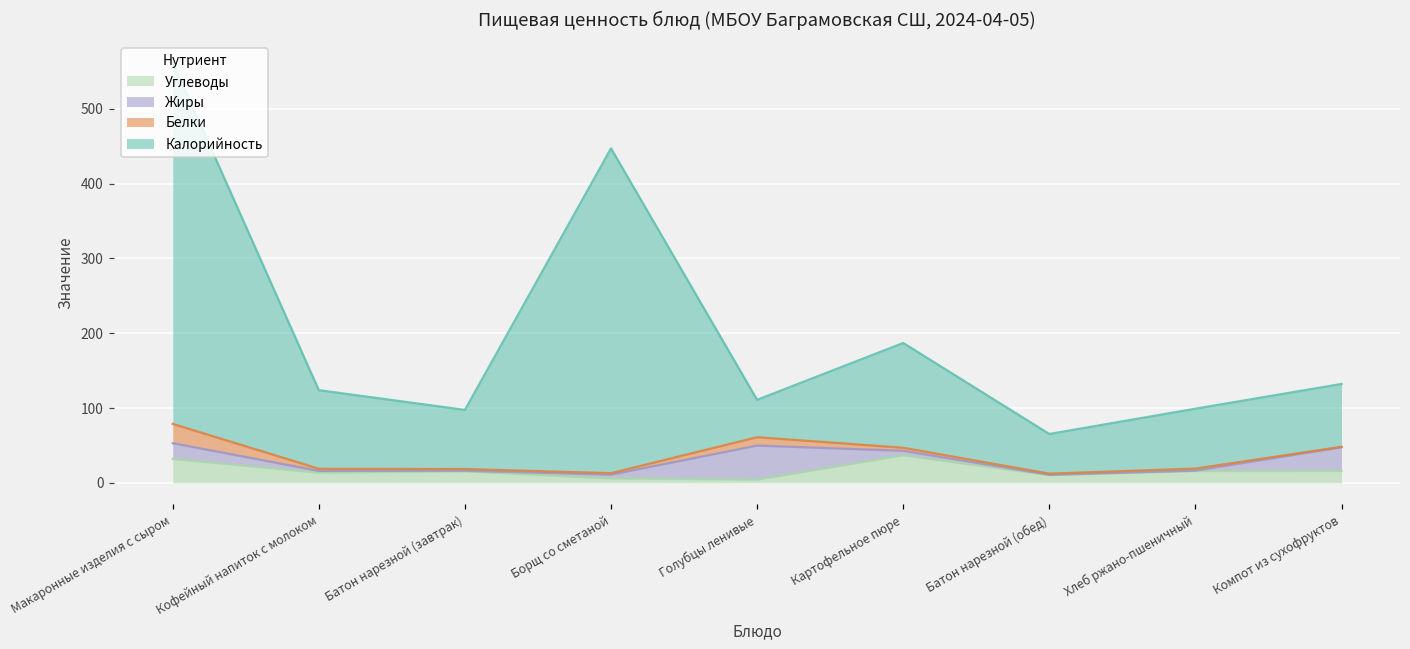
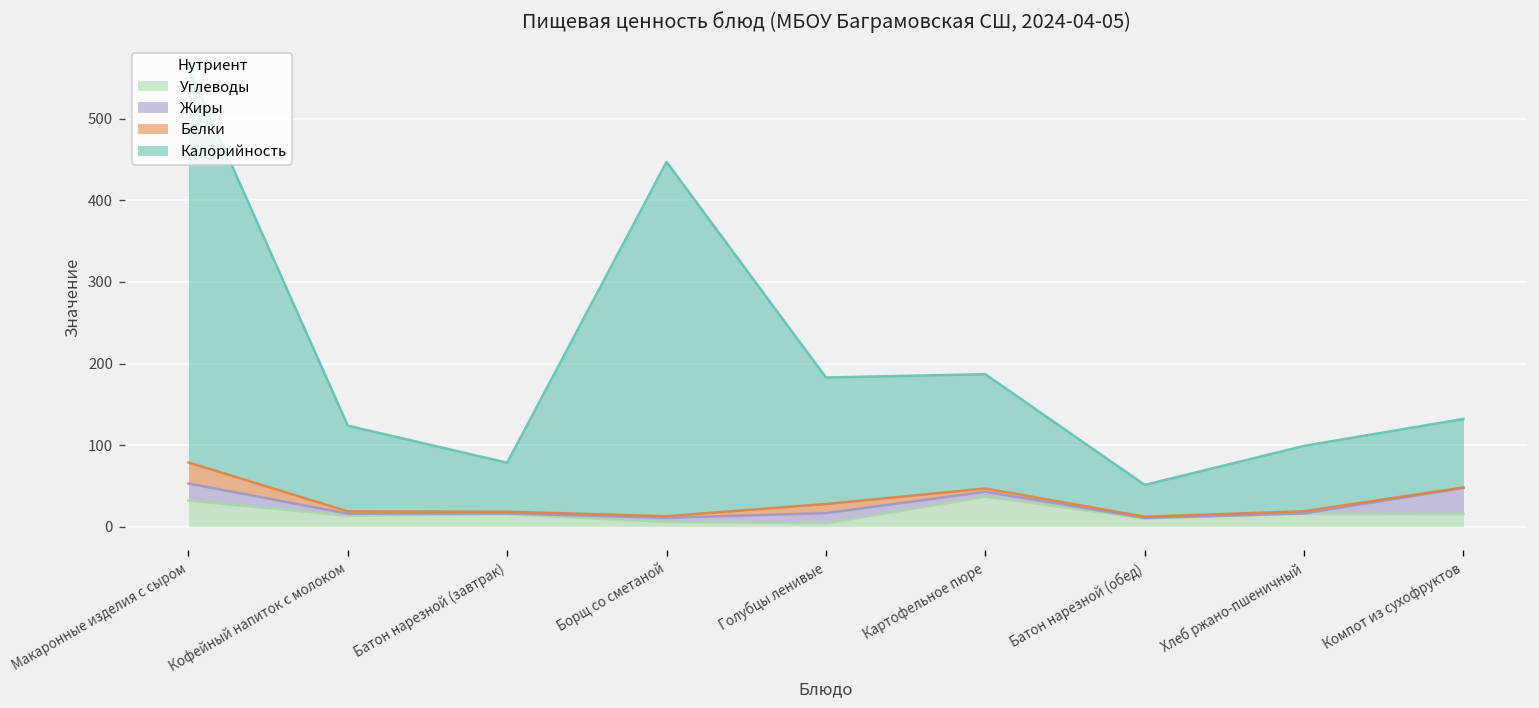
  {
    "Углеводы": {
      "Макаронные изделия с сыром": 30,
      "Борщ со сметаной": 10,
      "Голубцы ленивые": 0,
      "Картофельное пюре": 40,
      "Компот из сухофруктов": 20
    },
    "Жиры": {
      "Макаронные изделия с сыром": 20,
-     "Голубцы ленивые": 50,
+     "Голубцы ленивые": 10,
      "Картофельное пюре": 10
    },
    "Белки": {
      "Макаронные изделия с сыром": 30,
      "Голубцы ленивые": 10,
      "Картофельное пюре": 0
    },
    "Калорийность": {
      "Кофейный напиток с молоком": 110,
-     "Батон нарезной (завтрак)": 80,
+     "Батон нарезной (завтрак)": 60,
      "Борщ со сметаной": 430,
-     "Голубцы ленивые": 50,
+     "Голубцы ленивые": 160,
      "Картофельное пюре": 140,
-     "Батон нарезной (обед)": 50,
+     "Батон нарезной (обед)": 40,
      "Хлеб ржано-пшеничный": 80,
      "Компот из сухофруктов": 80
    }
  }
